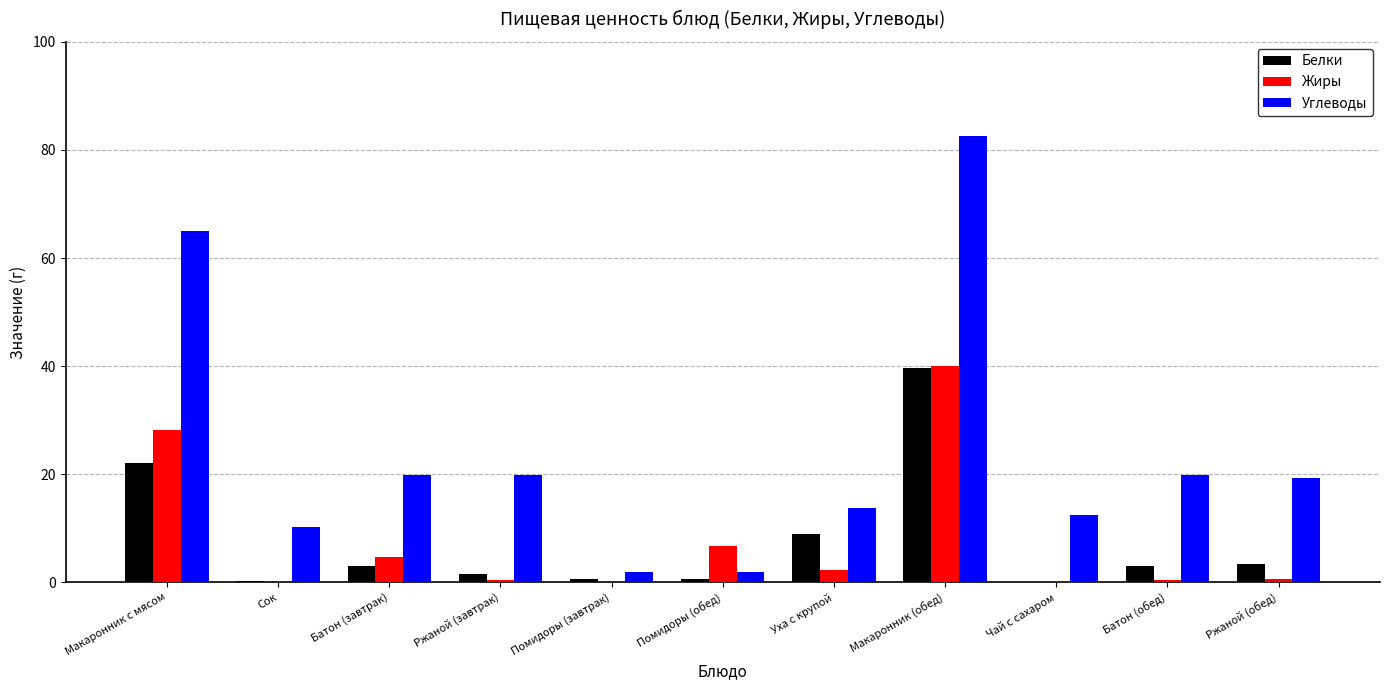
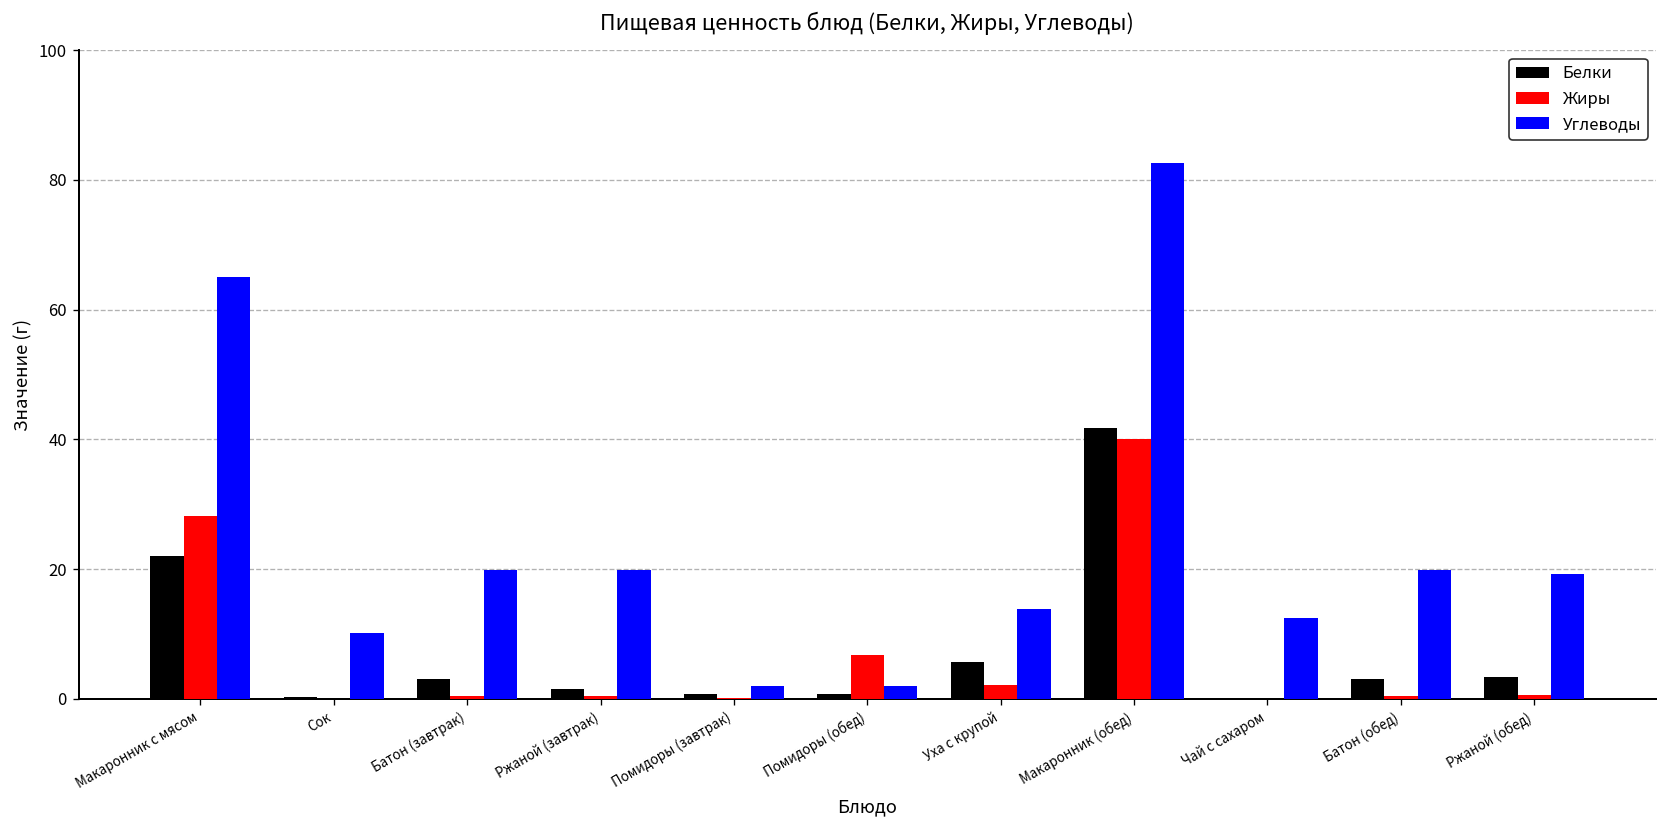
  {
    "Белки": {
      "Макаронник с мясом": 22,
      "Батон (завтрак)": 3,
      "Ржаной (завтрак)": 1,
      "Помидоры (завтрак)": 1,
      "Помидоры (обед)": 1,
-     "Уха с крупой": 9,
-     "Макаронник (обед)": 40,
+     "Уха с крупой": 6,
+     "Макаронник (обед)": 42,
      "Батон (обед)": 3,
      "Ржаной (обед)": 3
    },
    "Жиры": {
      "Макаронник с мясом": 28,
      "Сок": 0,
-     "Батон (завтрак)": 5,
+     "Батон (завтрак)": 0,
      "Помидоры (обед)": 7,
      "Уха с крупой": 2,
      "Макаронник (обед)": 40,
      "Чай с сахаром": 0,
      "Ржаной (обед)": 1
    },
    "Углеводы": {
      "Макаронник с мясом": 65,
      "Сок": 10,
      "Батон (завтрак)": 20,
      "Ржаной (завтрак)": 20,
      "Помидоры (завтрак)": 2,
      "Помидоры (обед)": 2,
      "Уха с крупой": 14,
      "Макаронник (обед)": 83,
      "Чай с сахаром": 12,
      "Батон (обед)": 20,
      "Ржаной (обед)": 19
    }
  }
